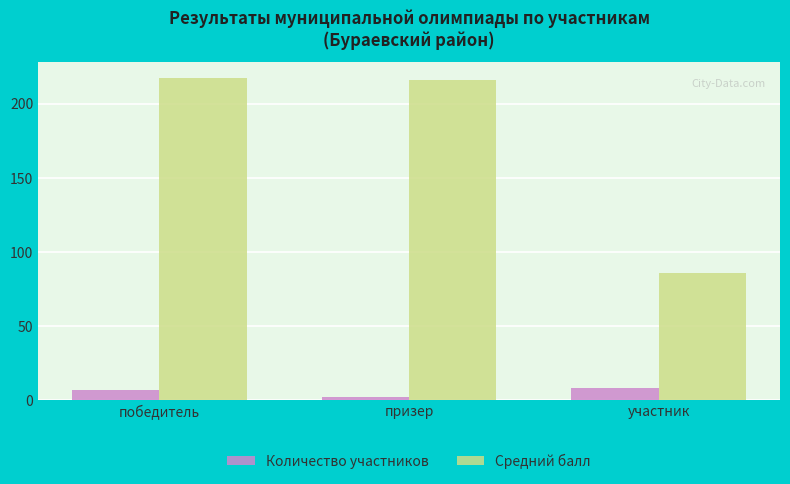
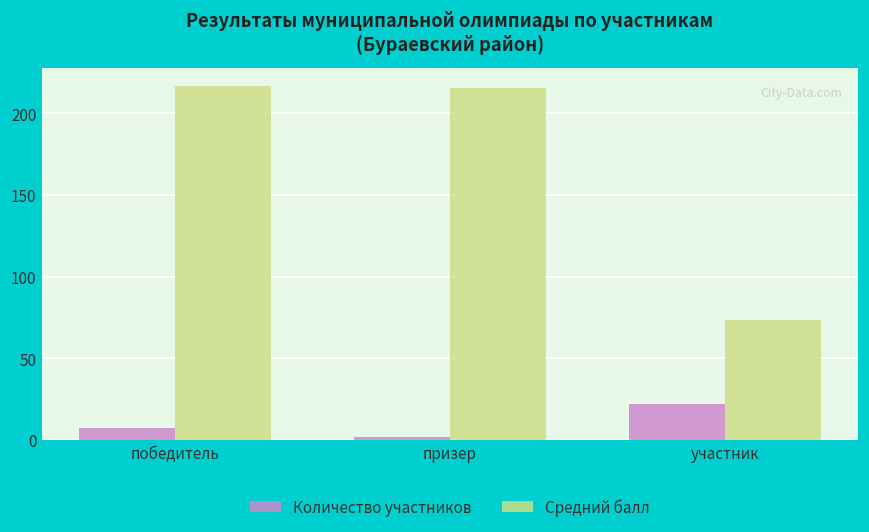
  {
    "Количество участников": {
      "победитель": 7,
      "призер": 2,
-     "участник": 8
+     "участник": 22
    },
    "Средний балл": {
      "победитель": 217,
      "призер": 216,
-     "участник": 86
+     "участник": 73
    }
  }
